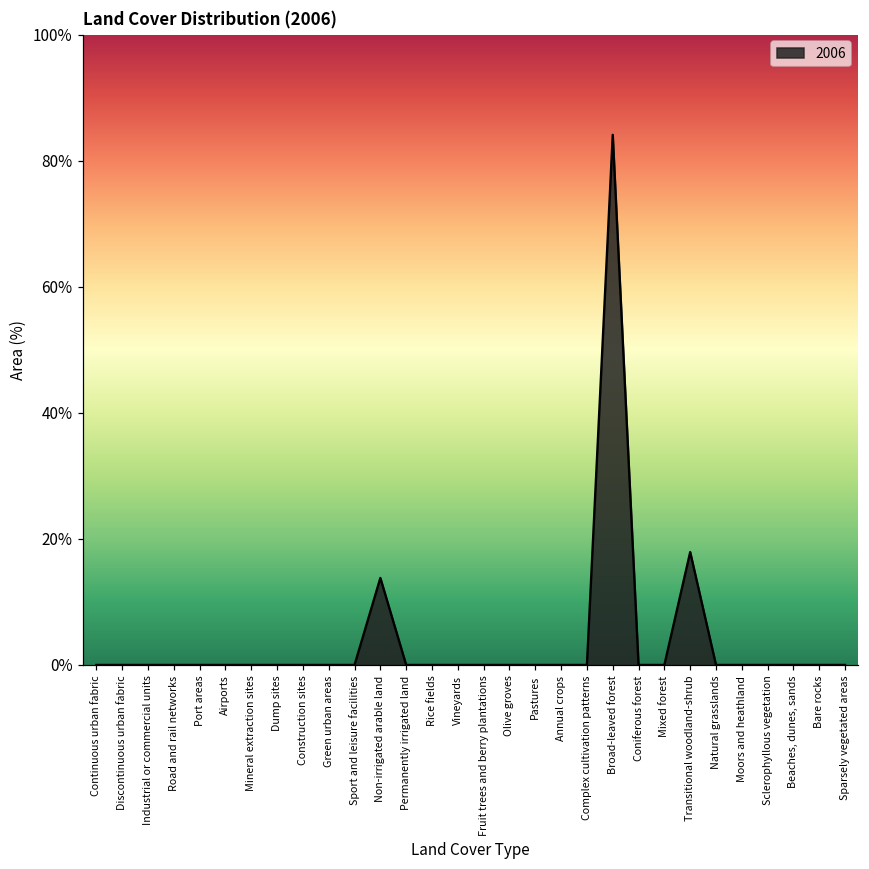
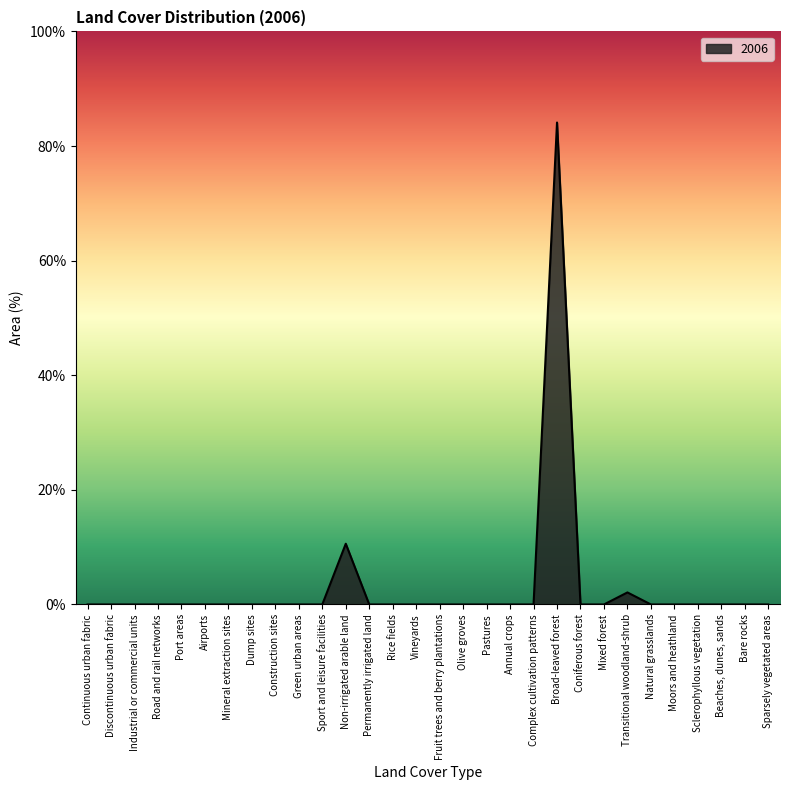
  {
    "Continuous urban fabric": "0%",
    "Discontinuous urban fabric": "0%",
    "Industrial or commercial units": "0%",
    "Road and rail networks": "0%",
    "Port areas": "0%",
    "Airports": "0%",
    "Mineral extraction sites": "0%",
    "Dump sites": "0%",
    "Construction sites": "0%",
    "Green urban areas": "0%",
    "Sport and leisure facilities": "0%",
-   "Non-irrigated arable land": "14%",
+   "Non-irrigated arable land": "11%",
    "Permanently irrigated land": "0%",
    "Rice fields": "0%",
    "Vineyards": "0%",
    "Fruit trees and berry plantations": "0%",
    "Olive groves": "0%",
    "Pastures": "0%",
    "Annual crops": "0%",
    "Complex cultivation patterns": "0%",
    "Broad-leaved forest": "84%",
    "Coniferous forest": "0%",
    "Mixed forest": "0%",
-   "Transitional woodland-shrub": "18%",
+   "Transitional woodland-shrub": "2%",
    "Natural grasslands": "0%",
    "Moors and heathland": "0%",
    "Sclerophyllous vegetation": "0%",
    "Beaches, dunes, sands": "0%",
    "Bare rocks": "0%",
    "Sparsely vegetated areas": "0%"
  }
